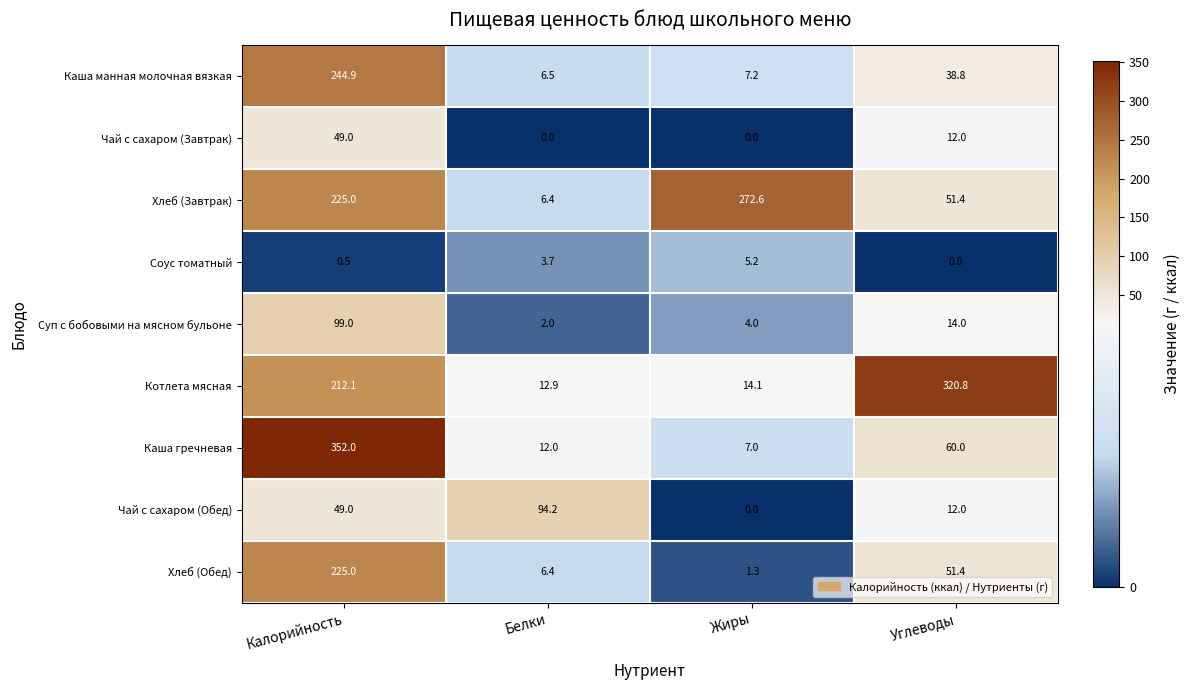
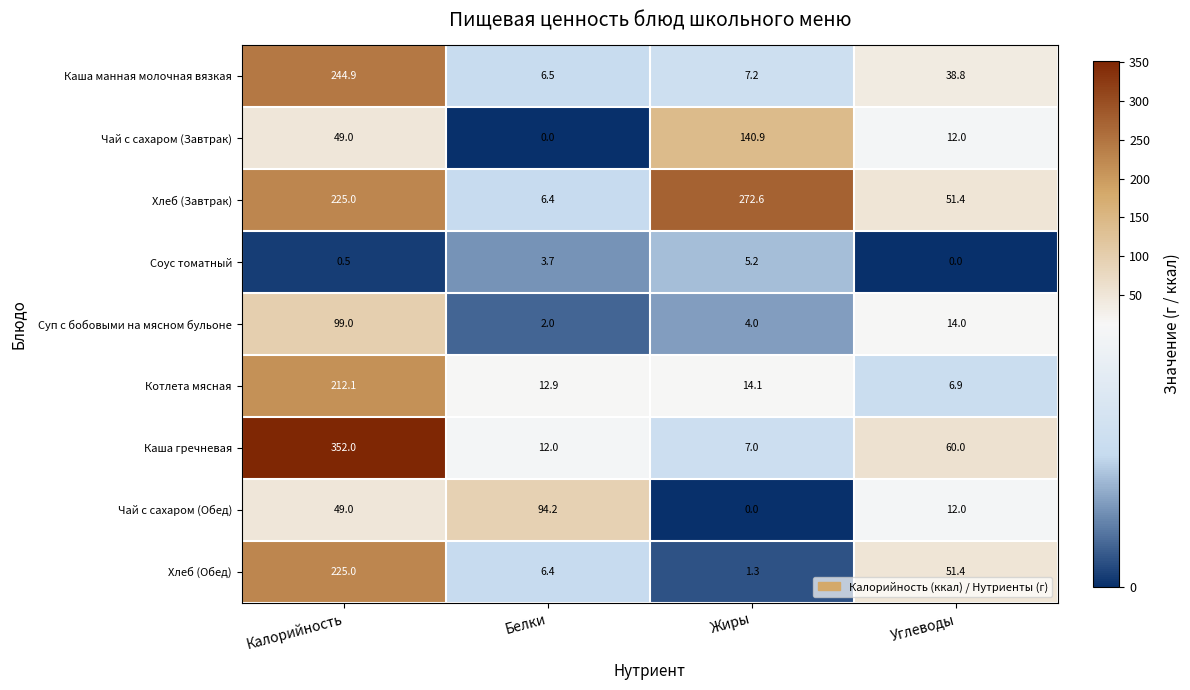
  {
    "Каша манная молочная вязкая": {
      "Калорийность": 244.9,
      "Белки": 6.5,
      "Жиры": 7.2,
      "Углеводы": 38.8
    },
    "Чай с сахаром (Завтрак)": {
      "Калорийность": 49.0,
      "Белки": 0.0,
-     "Жиры": 0.0,
+     "Жиры": 140.9,
      "Углеводы": 12.0
    },
    "Хлеб (Завтрак)": {
      "Калорийность": 225.0,
      "Белки": 6.4,
      "Жиры": 272.6,
      "Углеводы": 51.4
    },
    "Соус томатный": {
      "Калорийность": 0.5,
      "Белки": 3.7,
      "Жиры": 5.2,
      "Углеводы": 0.0
    },
    "Суп с бобовыми на мясном бульоне": {
      "Калорийность": 99.0,
      "Белки": 2.0,
      "Жиры": 4.0,
      "Углеводы": 14.0
    },
    "Котлета мясная": {
      "Калорийность": 212.1,
      "Белки": 12.9,
      "Жиры": 14.1,
-     "Углеводы": 320.8
+     "Углеводы": 6.9
    },
    "Каша гречневая": {
      "Калорийность": 352.0,
      "Белки": 12.0,
      "Жиры": 7.0,
      "Углеводы": 60.0
    },
    "Чай с сахаром (Обед)": {
      "Калорийность": 49.0,
      "Белки": 94.2,
      "Жиры": 0.0,
      "Углеводы": 12.0
    },
    "Хлеб (Обед)": {
      "Калорийность": 225.0,
      "Белки": 6.4,
      "Жиры": 1.3,
      "Углеводы": 51.4
    }
  }
